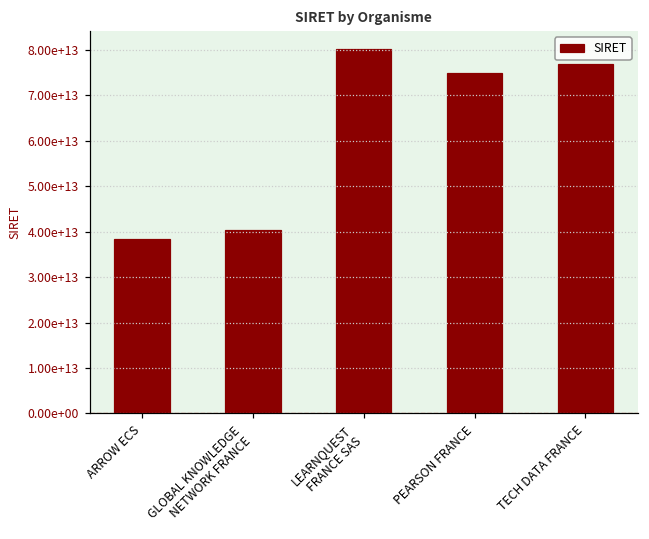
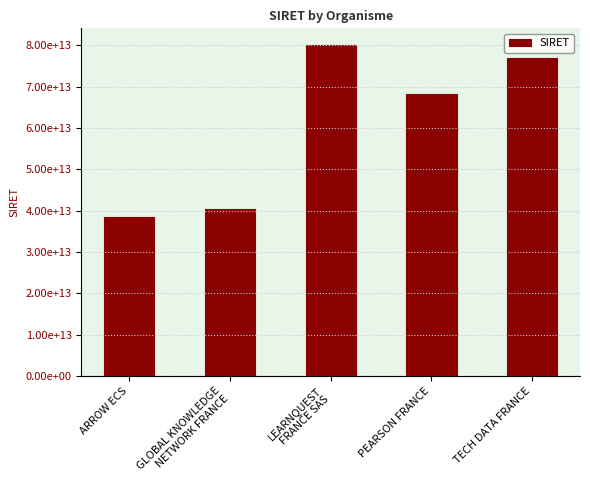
  {
    "ARROW ECS": 38000000000000,
    "GLOBAL KNOWLEDGE NETWORK FRANCE": 40000000000000,
    "LEARNQUEST FRANCE SAS": 80000000000000,
-   "PEARSON FRANCE": 75000000000000,
+   "PEARSON FRANCE": 68000000000000,
    "TECH DATA FRANCE": 77000000000000
  }
